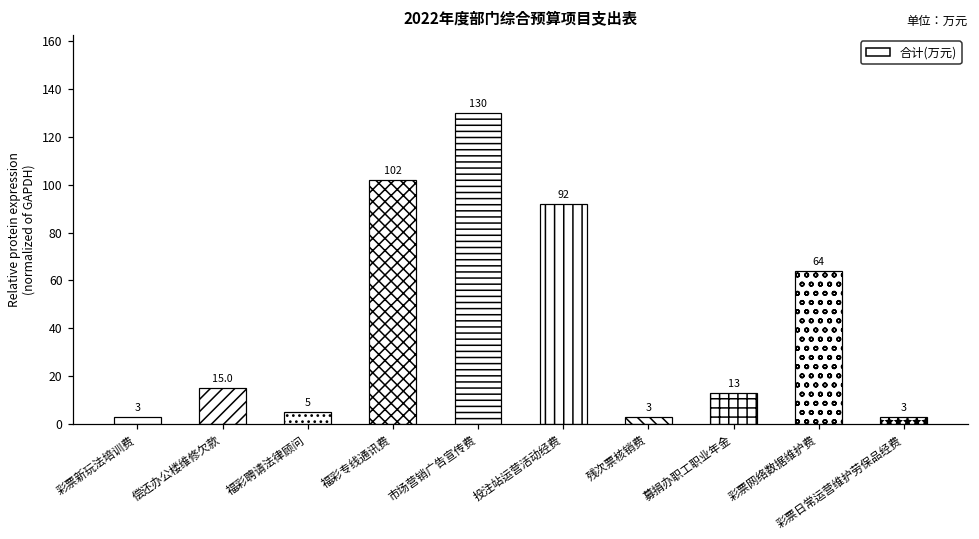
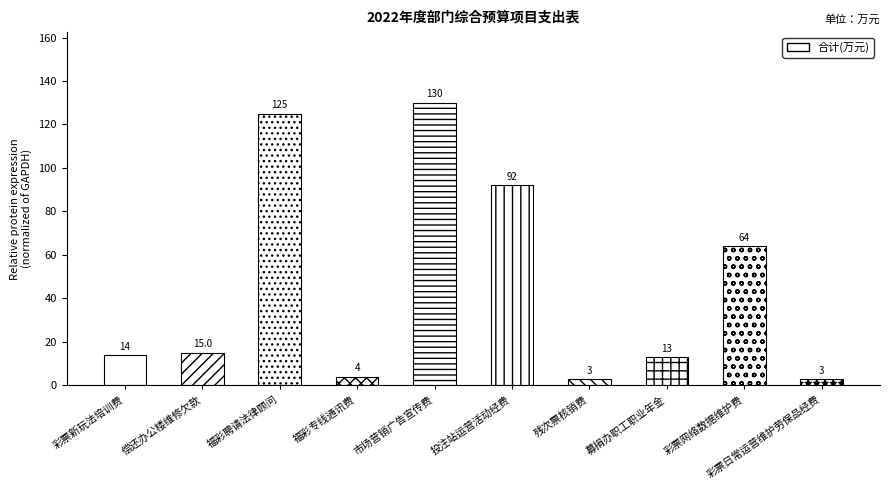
  {
-   "彩票新玩法培训费": 3,
+   "彩票新玩法培训费": 14,
    "偿还办公楼维修欠款": 15.0,
-   "福彩聘请法律顾问": 5,
-   "福彩专线通讯费": 102,
+   "福彩聘请法律顾问": 125,
+   "福彩专线通讯费": 4,
    "市场营销广告宣传费": 130,
    "投注站运营活动经费": 92,
    "残次票核销费": 3,
    "募捐办职工职业年金": 13,
    "彩票网络数据维护费": 64,
    "彩票日常运营维护劳保品经费": 3
  }
